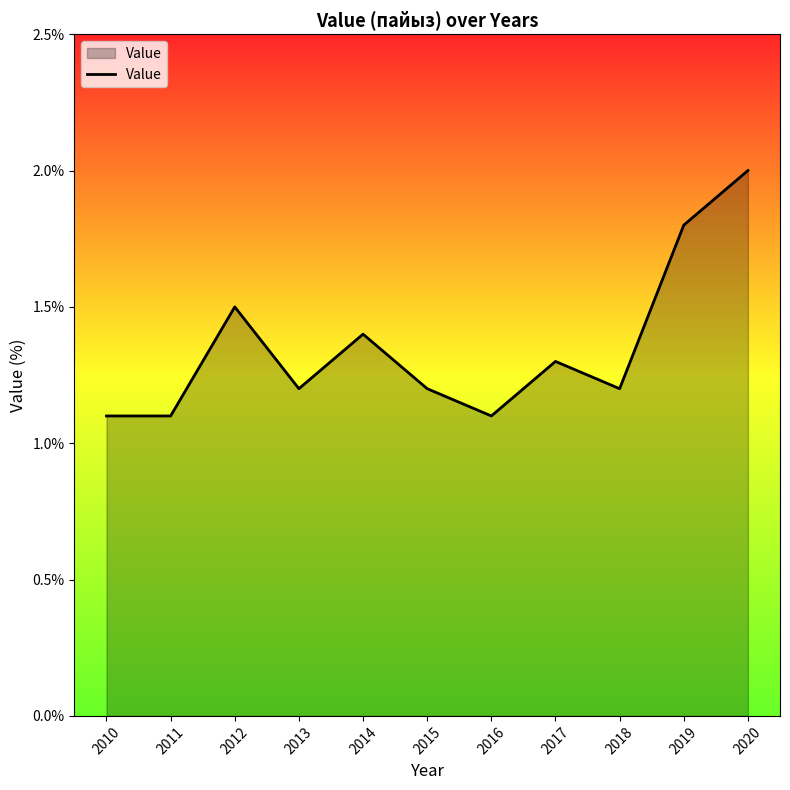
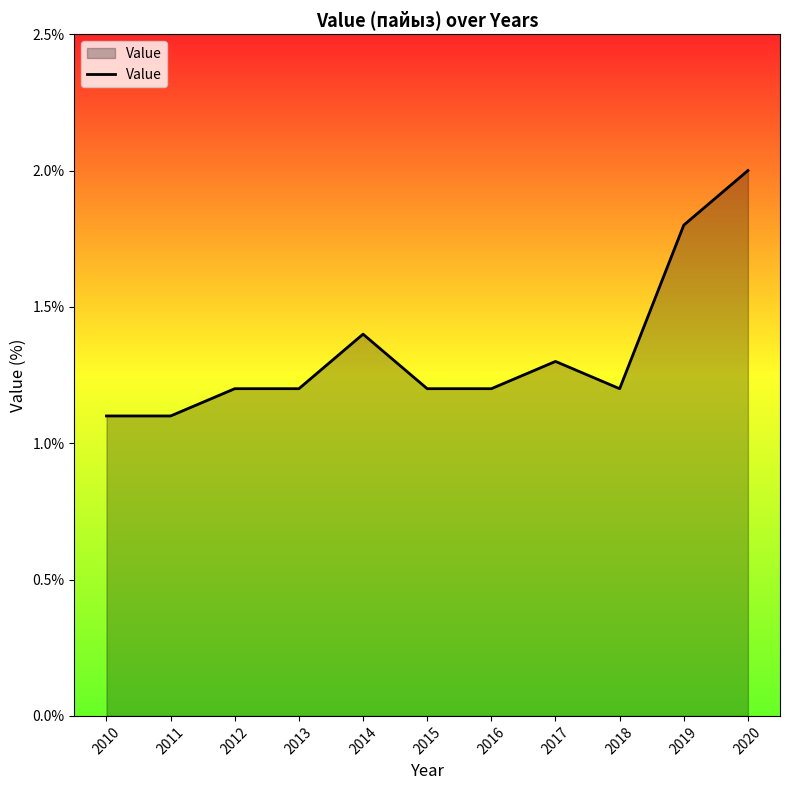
  {
    "2010": "1.1%",
    "2011": "1.1%",
-   "2012": "1.5%",
+   "2012": "1.2%",
    "2013": "1.2%",
    "2014": "1.4%",
    "2015": "1.2%",
-   "2016": "1.1%",
+   "2016": "1.2%",
    "2017": "1.3%",
    "2018": "1.2%",
    "2019": "1.8%",
    "2020": "2.0%"
  }
